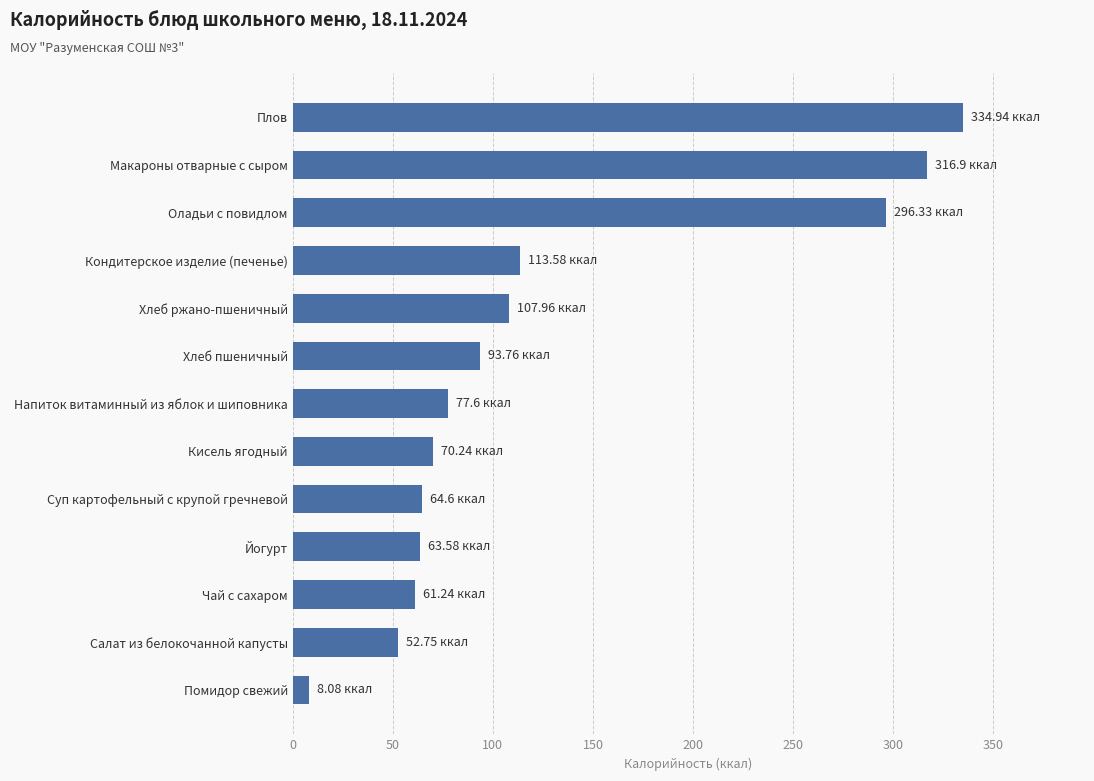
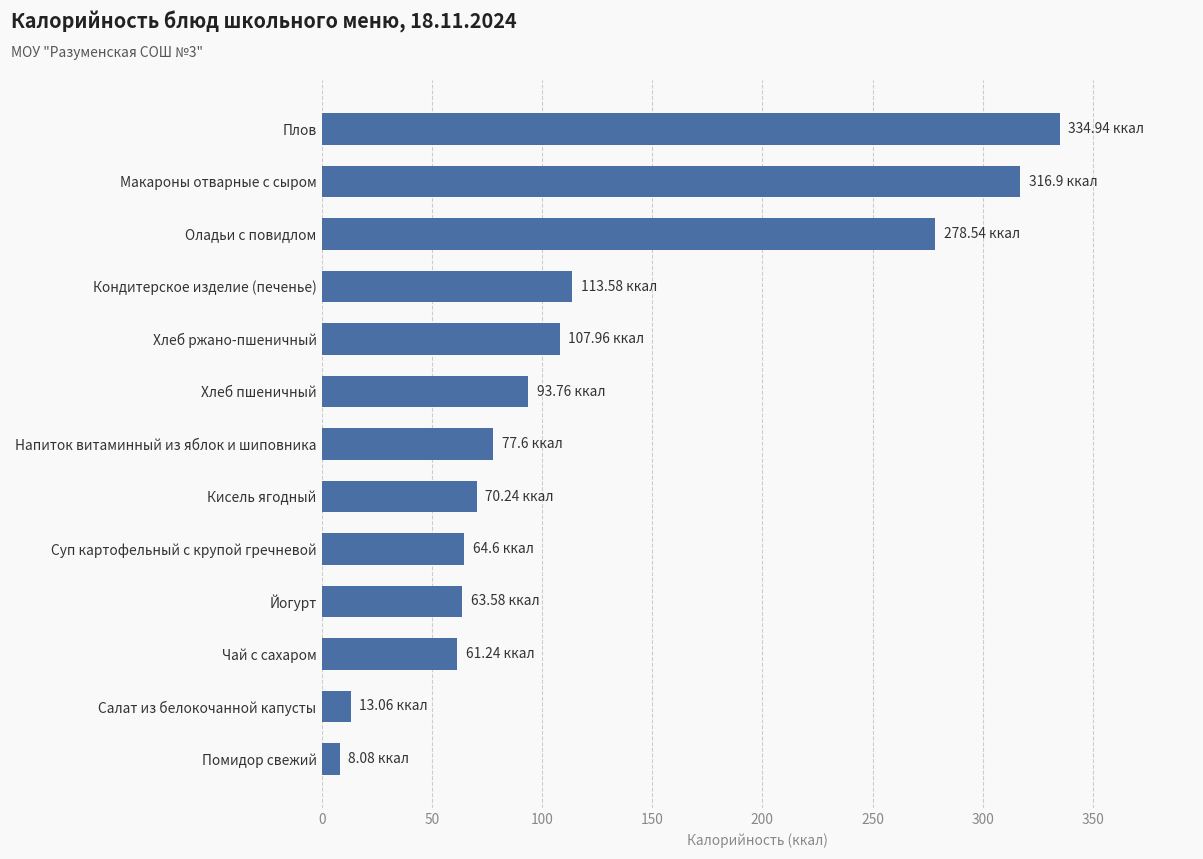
  {
    "Плов": 334.94,
    "Макароны отварные с сыром": 316.9,
-   "Оладьи с повидлом": 296.33,
+   "Оладьи с повидлом": 278.54,
    "Кондитерское изделие (печенье)": 113.58,
    "Хлеб ржано-пшеничный": 107.96,
    "Хлеб пшеничный": 93.76,
    "Напиток витаминный из яблок и шиповника": 77.6,
    "Кисель ягодный": 70.24,
    "Суп картофельный с крупой гречневой": 64.6,
    "Йогурт": 63.58,
    "Чай с сахаром": 61.24,
-   "Салат из белокочанной капусты": 52.75,
+   "Салат из белокочанной капусты": 13.06,
    "Помидор свежий": 8.08
  }
